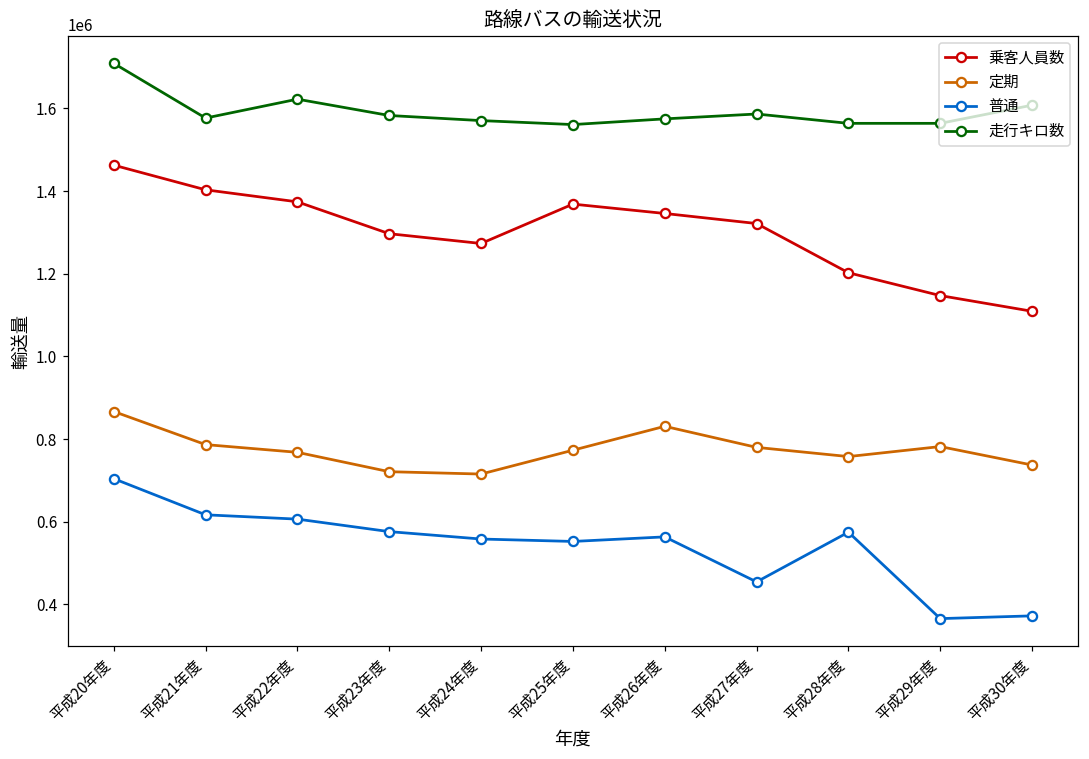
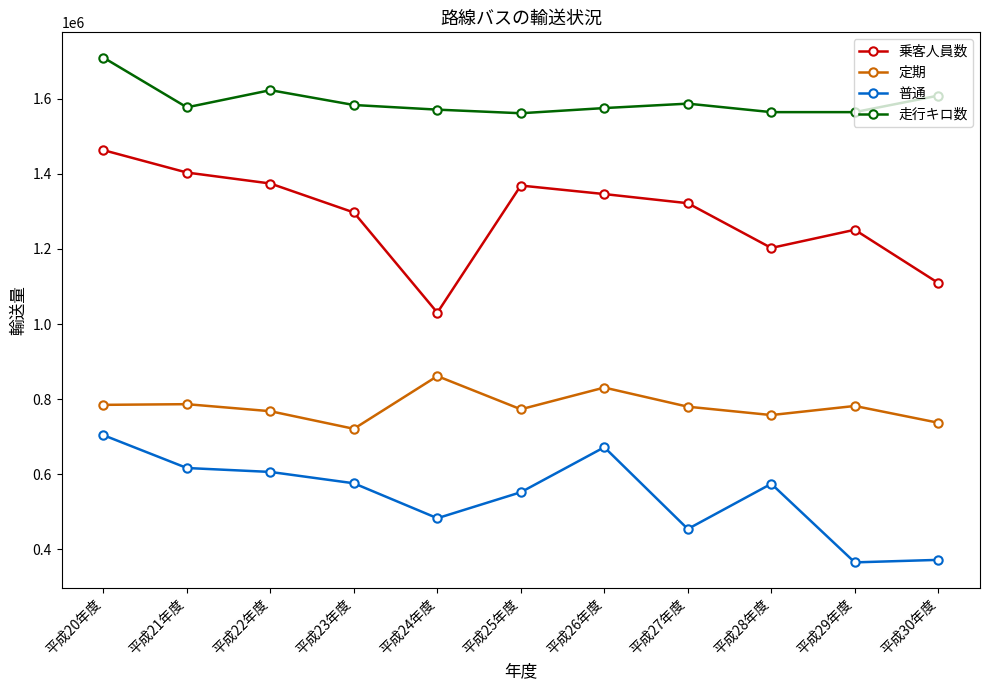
  {
    "乗客人員数": {
      "平成20年度": 1460000,
      "平成21年度": 1400000,
      "平成22年度": 1370000,
      "平成23年度": 1300000,
-     "平成24年度": 1270000,
+     "平成24年度": 1030000,
      "平成25年度": 1370000,
      "平成26年度": 1350000,
      "平成27年度": 1320000,
      "平成28年度": 1200000,
-     "平成29年度": 1150000,
+     "平成29年度": 1250000,
      "平成30年度": 1110000
    },
    "定期": {
-     "平成20年度": 870000,
+     "平成20年度": 780000,
      "平成21年度": 790000,
      "平成22年度": 770000,
      "平成23年度": 720000,
-     "平成24年度": 720000,
+     "平成24年度": 860000,
      "平成25年度": 770000,
      "平成26年度": 830000,
      "平成27年度": 780000,
      "平成28年度": 760000,
      "平成29年度": 780000,
      "平成30年度": 740000
    },
    "普通": {
      "平成20年度": 700000,
      "平成21年度": 620000,
      "平成22年度": 610000,
      "平成23年度": 580000,
-     "平成24年度": 560000,
+     "平成24年度": 480000,
      "平成25年度": 550000,
-     "平成26年度": 560000,
+     "平成26年度": 670000,
      "平成27年度": 450000,
      "平成28年度": 570000,
      "平成29年度": 370000,
      "平成30年度": 370000
    },
    "走行キロ数": {
      "平成20年度": 1710000,
      "平成21年度": 1580000,
      "平成22年度": 1620000,
      "平成23年度": 1580000,
      "平成24年度": 1570000,
      "平成25年度": 1560000,
      "平成26年度": 1570000,
      "平成27年度": 1590000,
      "平成28年度": 1560000
    }
  }
